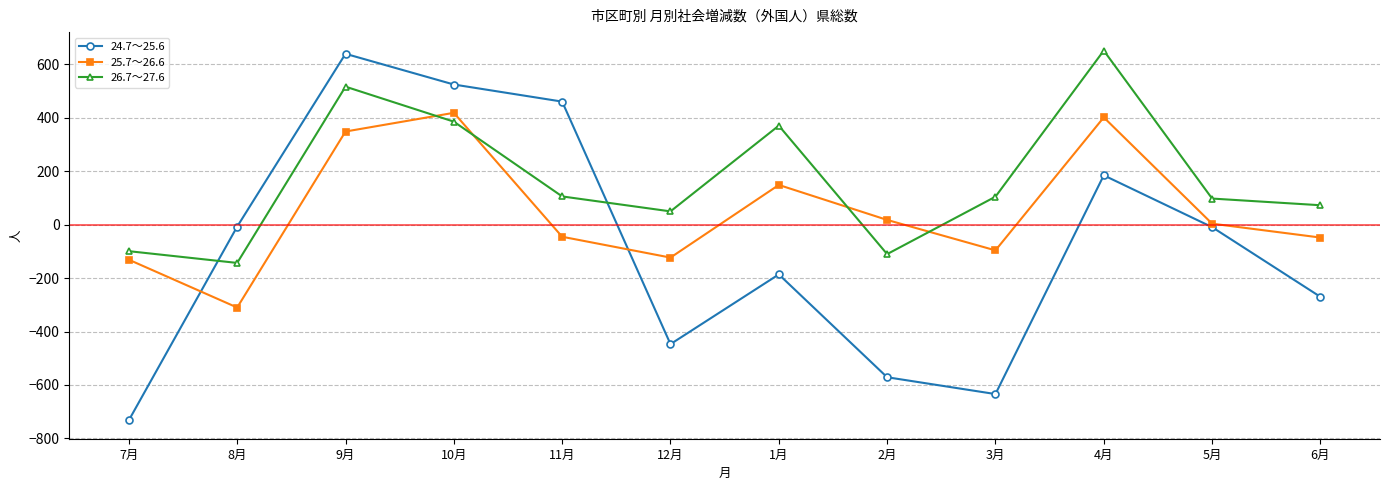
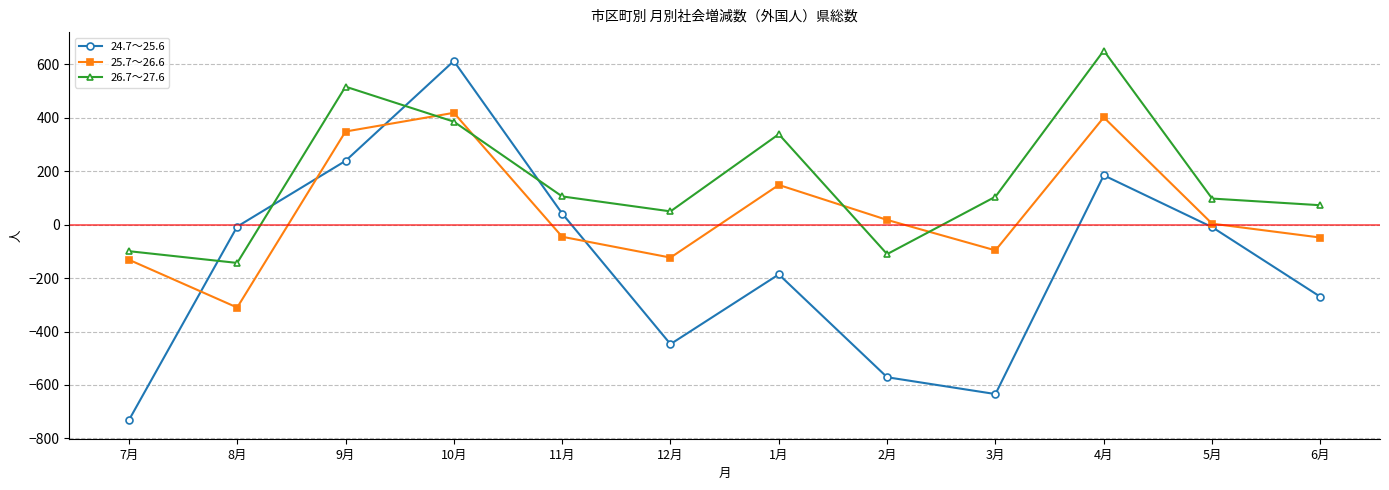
  {
    "24.7～25.6": {
      "7月": -730,
      "8月": -10,
-     "9月": 640,
-     "10月": 530,
-     "11月": 460,
+     "9月": 240,
+     "10月": 610,
+     "11月": 40,
      "12月": -450,
      "1月": -190,
      "2月": -570,
      "3月": -630,
      "4月": 190,
      "5月": -10,
      "6月": -270
    },
    "25.7～26.6": {
      "7月": -130,
      "8月": -310,
      "9月": 350,
      "10月": 420,
      "11月": -50,
      "12月": -120,
      "1月": 150,
      "2月": 20,
      "3月": -100,
      "4月": 400,
      "5月": 0,
      "6月": -50
    },
    "26.7～27.6": {
      "7月": -100,
      "8月": -140,
      "9月": 520,
      "10月": 390,
      "11月": 110,
      "12月": 50,
-     "1月": 370,
+     "1月": 340,
      "2月": -110,
      "3月": 110,
      "4月": 650,
      "5月": 100,
      "6月": 70
    }
  }
